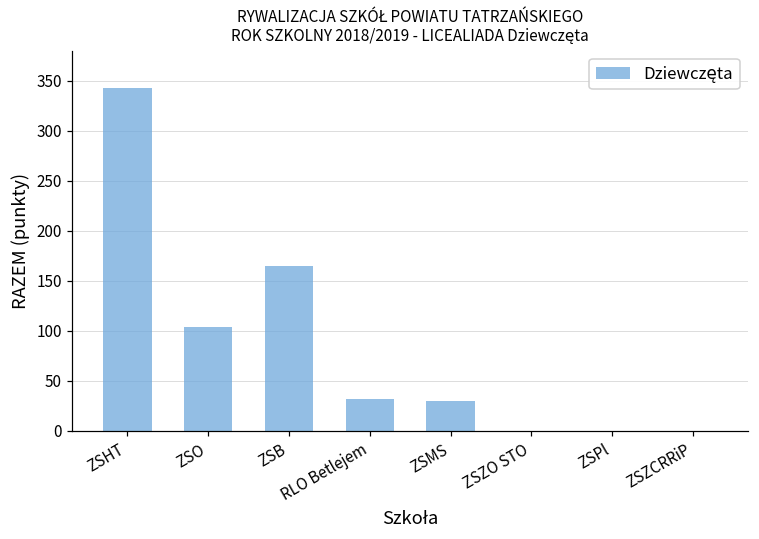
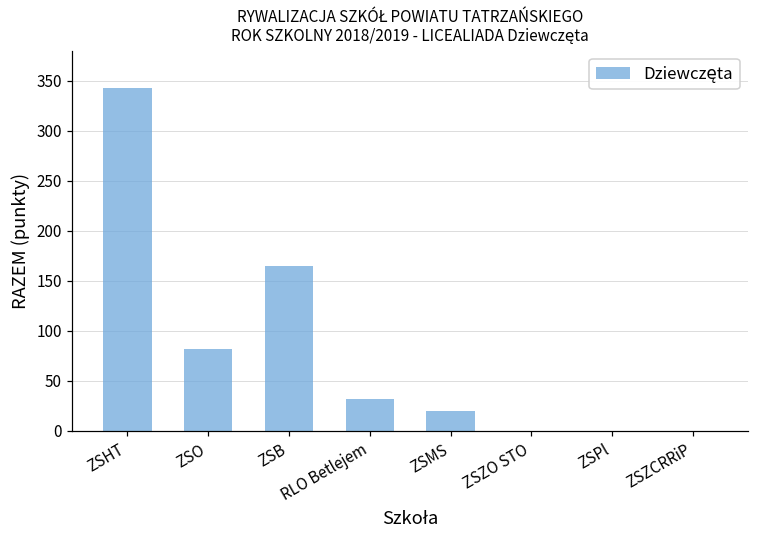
  {
    "ZSHT": 340,
-   "ZSO": 100,
+   "ZSO": 80,
    "ZSB": 170,
    "RLO Betlejem": 30,
-   "ZSMS": 30,
+   "ZSMS": 20,
    "ZSZO STO": 0,
    "ZSPl": 0,
    "ZSZCRRiP": 0
  }
